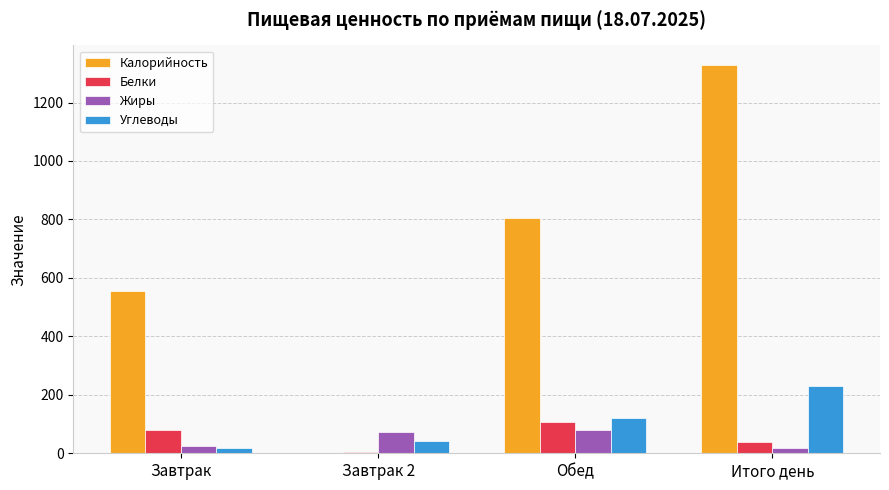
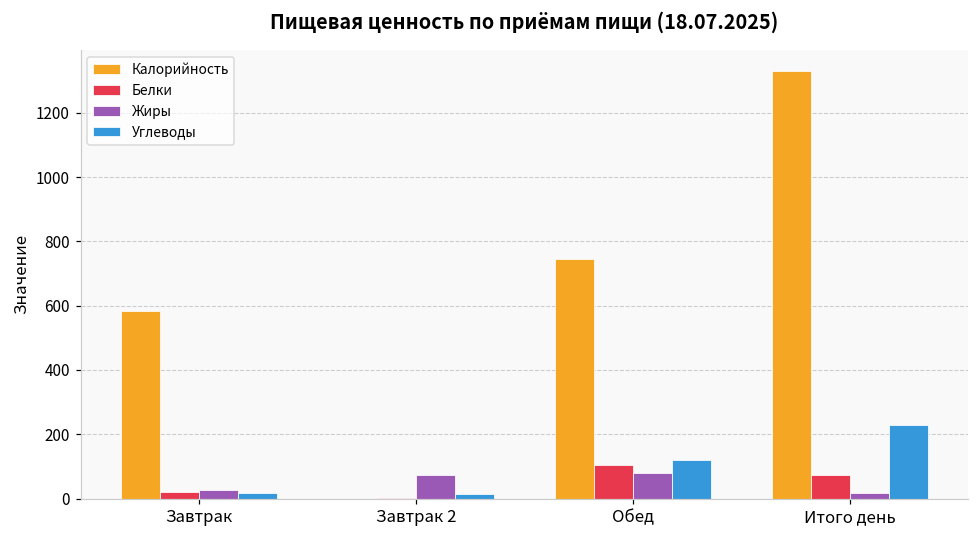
  {
    "Калорийность": {
-     "Завтрак": 550,
+     "Завтрак": 580,
      "Завтрак 2": 0,
-     "Обед": 810,
+     "Обед": 750,
      "Итого день": 1330
    },
    "Белки": {
-     "Завтрак": 80,
+     "Завтрак": 20,
      "Обед": 110,
-     "Итого день": 40
+     "Итого день": 70
    },
    "Жиры": {
      "Завтрак": 30,
      "Завтрак 2": 70,
      "Обед": 80,
      "Итого день": 20
    },
    "Углеводы": {
      "Завтрак": 20,
-     "Завтрак 2": 40,
+     "Завтрак 2": 10,
      "Обед": 120,
      "Итого день": 230
    }
  }
